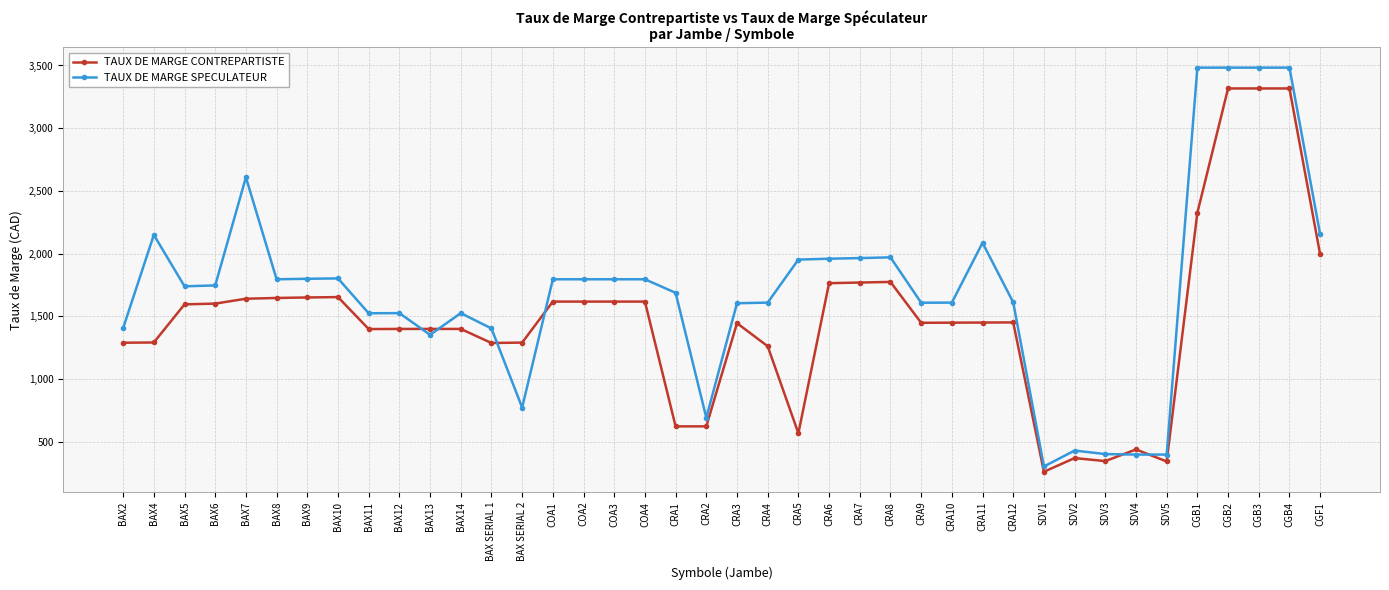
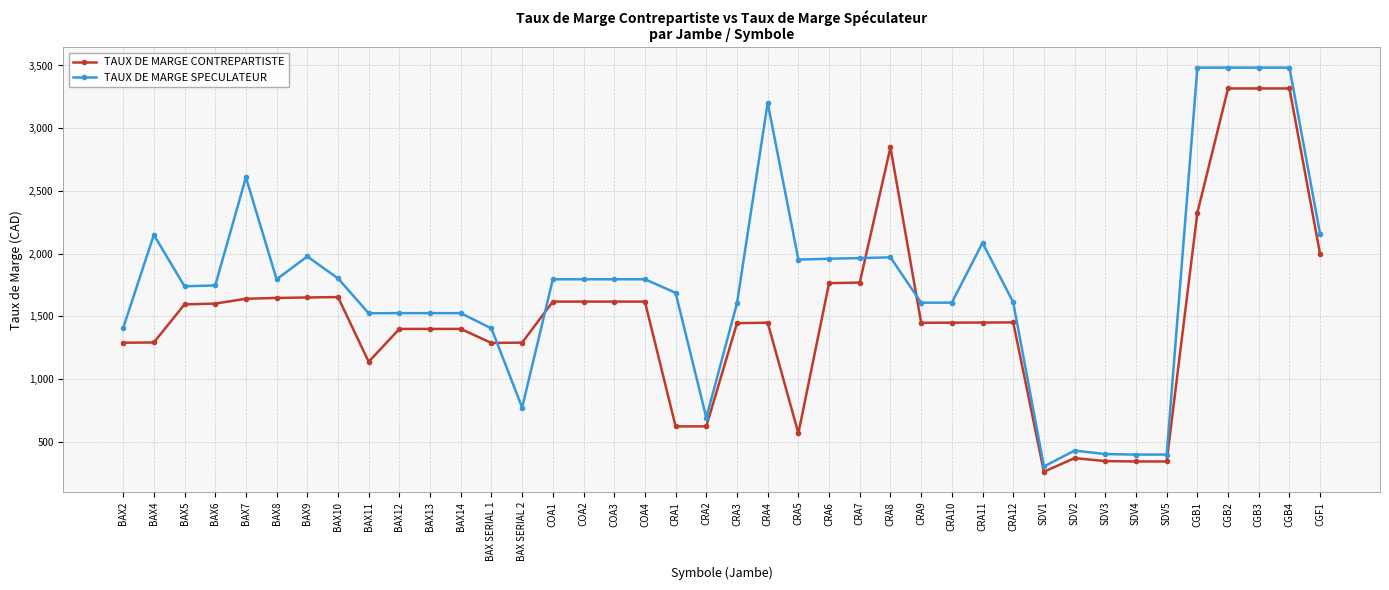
  {
    "TAUX DE MARGE CONTREPARTISTE": {
      "BAX2": "1,290",
      "BAX4": "1,290",
      "BAX5": "1,600",
      "BAX6": "1,600",
      "BAX7": "1,640",
      "BAX8": "1,650",
      "BAX9": "1,650",
      "BAX10": "1,650",
-     "BAX11": "1,400",
+     "BAX11": "1,140",
      "BAX12": "1,400",
      "BAX13": "1,400",
      "BAX14": "1,400",
      "BAX SERIAL 1": "1,290",
      "BAX SERIAL 2": "1,290",
      "COA1": "1,620",
      "COA2": "1,620",
      "COA3": "1,620",
      "COA4": "1,620",
      "CRA1": "620",
      "CRA2": "620",
      "CRA3": "1,450",
-     "CRA4": "1,260",
+     "CRA4": "1,450",
      "CRA5": "570",
      "CRA6": "1,760",
      "CRA7": "1,770",
-     "CRA8": "1,770",
+     "CRA8": "2,850",
      "CRA9": "1,450",
      "CRA10": "1,450",
      "CRA11": "1,450",
      "CRA12": "1,450",
      "SDV1": "260",
      "SDV2": "370",
      "SDV3": "350",
-     "SDV4": "440",
+     "SDV4": "340",
      "SDV5": "340",
      "CGB1": "2,330",
      "CGB2": "3,320",
      "CGB3": "3,320",
      "CGB4": "3,320",
      "CGF1": "1,990"
    },
    "TAUX DE MARGE SPECULATEUR": {
      "BAX2": "1,410",
      "BAX4": "2,150",
      "BAX5": "1,740",
      "BAX6": "1,750",
      "BAX7": "2,610",
      "BAX8": "1,800",
-     "BAX9": "1,800",
+     "BAX9": "1,980",
      "BAX10": "1,800",
      "BAX11": "1,520",
      "BAX12": "1,530",
-     "BAX13": "1,350",
+     "BAX13": "1,530",
      "BAX14": "1,530",
      "BAX SERIAL 1": "1,400",
      "BAX SERIAL 2": "770",
      "COA1": "1,800",
      "COA2": "1,800",
      "COA3": "1,800",
      "COA4": "1,800",
      "CRA1": "1,690",
      "CRA2": "690",
      "CRA3": "1,600",
-     "CRA4": "1,610",
+     "CRA4": "3,200",
      "CRA5": "1,950",
      "CRA6": "1,960",
      "CRA7": "1,960",
      "CRA8": "1,970",
      "CRA9": "1,610",
      "CRA10": "1,610",
      "CRA11": "2,090",
      "CRA12": "1,610",
      "SDV1": "300",
      "SDV2": "430",
      "SDV3": "400",
      "SDV4": "400",
      "SDV5": "400",
      "CGB1": "3,480",
      "CGB2": "3,480",
      "CGB3": "3,480",
      "CGB4": "3,480",
      "CGF1": "2,150"
    }
  }
